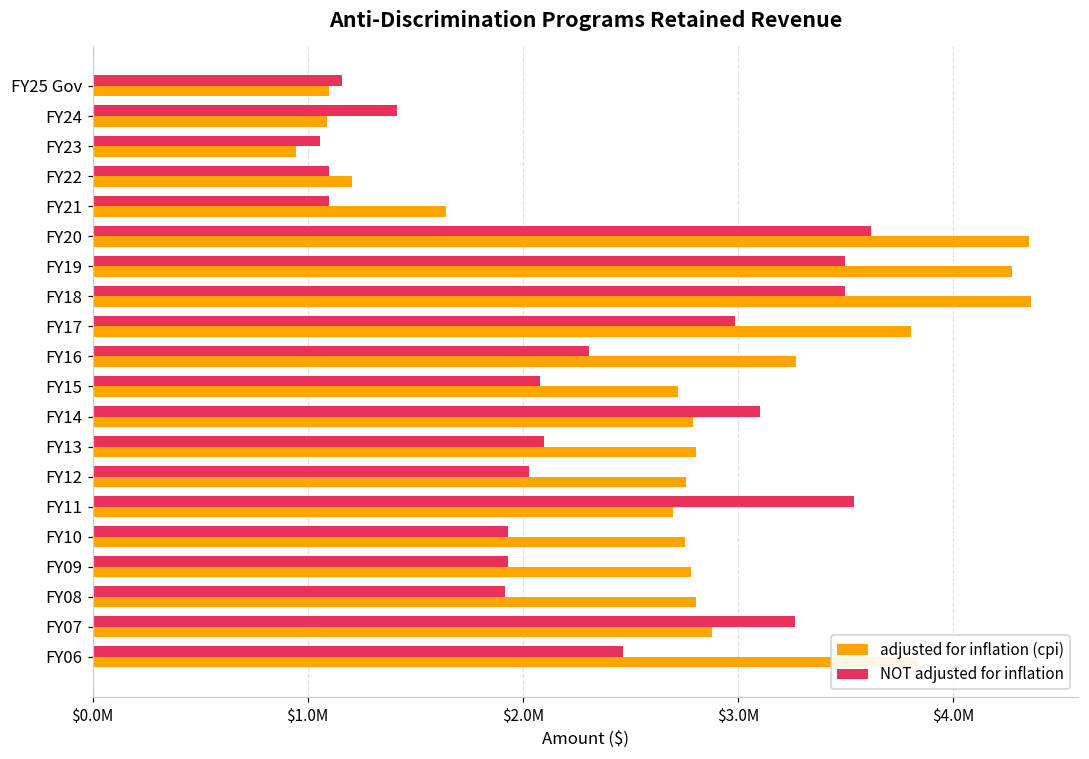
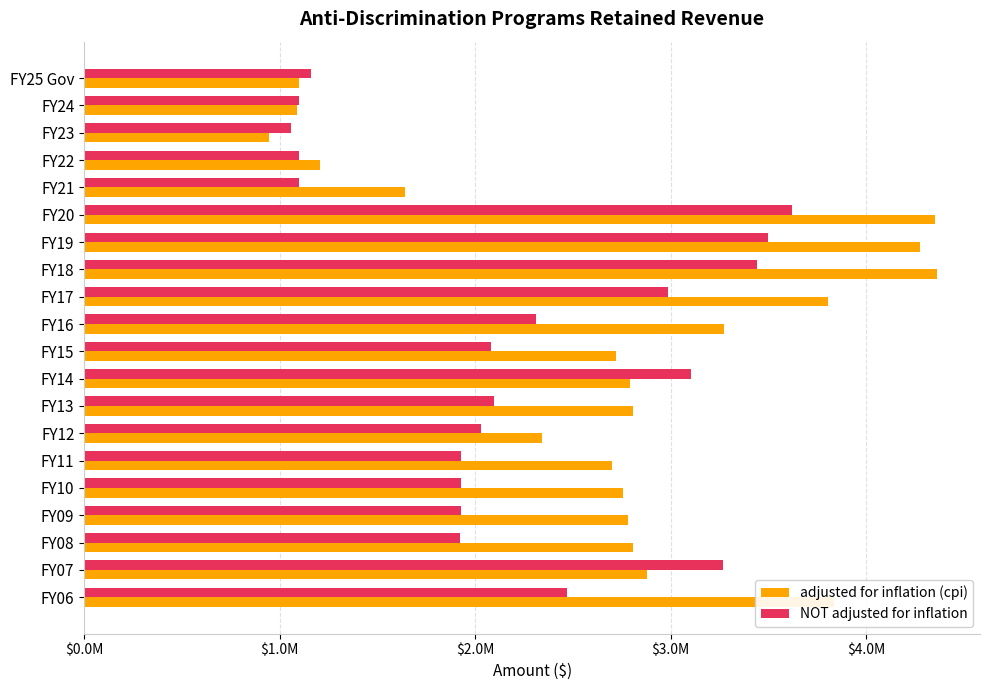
  {
    "adjusted for inflation (cpi)": {
      "FY25 Gov": "$1100000",
      "FY24": "$1090000",
      "FY23": "$940000",
      "FY22": "$1210000",
      "FY21": "$1640000",
      "FY20": "$4350000",
      "FY19": "$4280000",
      "FY18": "$4360000",
      "FY17": "$3810000",
      "FY16": "$3270000",
      "FY15": "$2720000",
      "FY14": "$2790000",
      "FY13": "$2800000",
-     "FY12": "$2760000",
+     "FY12": "$2340000",
      "FY11": "$2700000",
      "FY10": "$2750000",
      "FY09": "$2780000",
      "FY08": "$2810000",
      "FY07": "$2880000"
    },
    "NOT adjusted for inflation": {
      "FY25 Gov": "$1160000",
-     "FY24": "$1420000",
+     "FY24": "$1100000",
      "FY23": "$1060000",
      "FY22": "$1100000",
      "FY21": "$1100000",
      "FY20": "$3620000",
      "FY19": "$3500000",
-     "FY18": "$3500000",
+     "FY18": "$3440000",
      "FY17": "$2990000",
      "FY16": "$2310000",
      "FY15": "$2080000",
      "FY14": "$3100000",
      "FY13": "$2100000",
      "FY12": "$2030000",
-     "FY11": "$3540000",
+     "FY11": "$1930000",
      "FY10": "$1930000",
      "FY09": "$1930000",
      "FY08": "$1920000",
      "FY07": "$3270000",
      "FY06": "$2470000"
    }
  }
